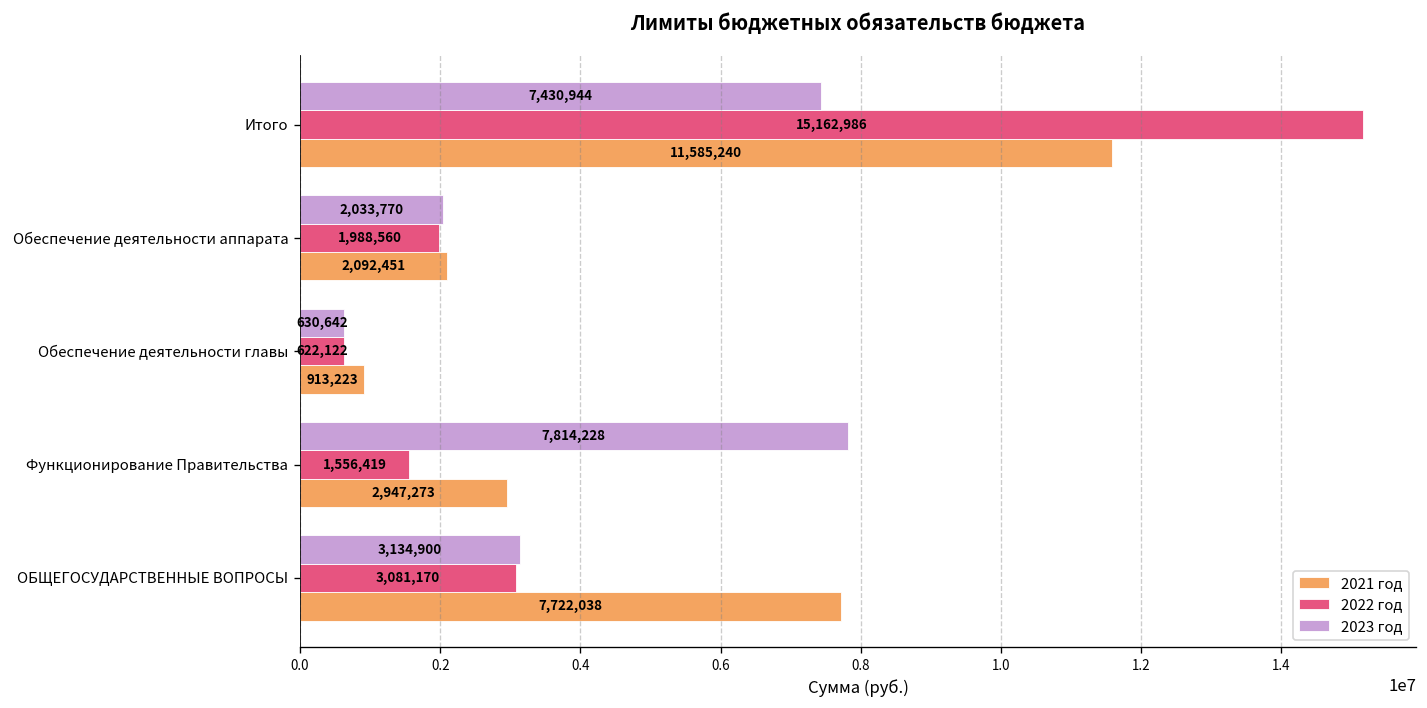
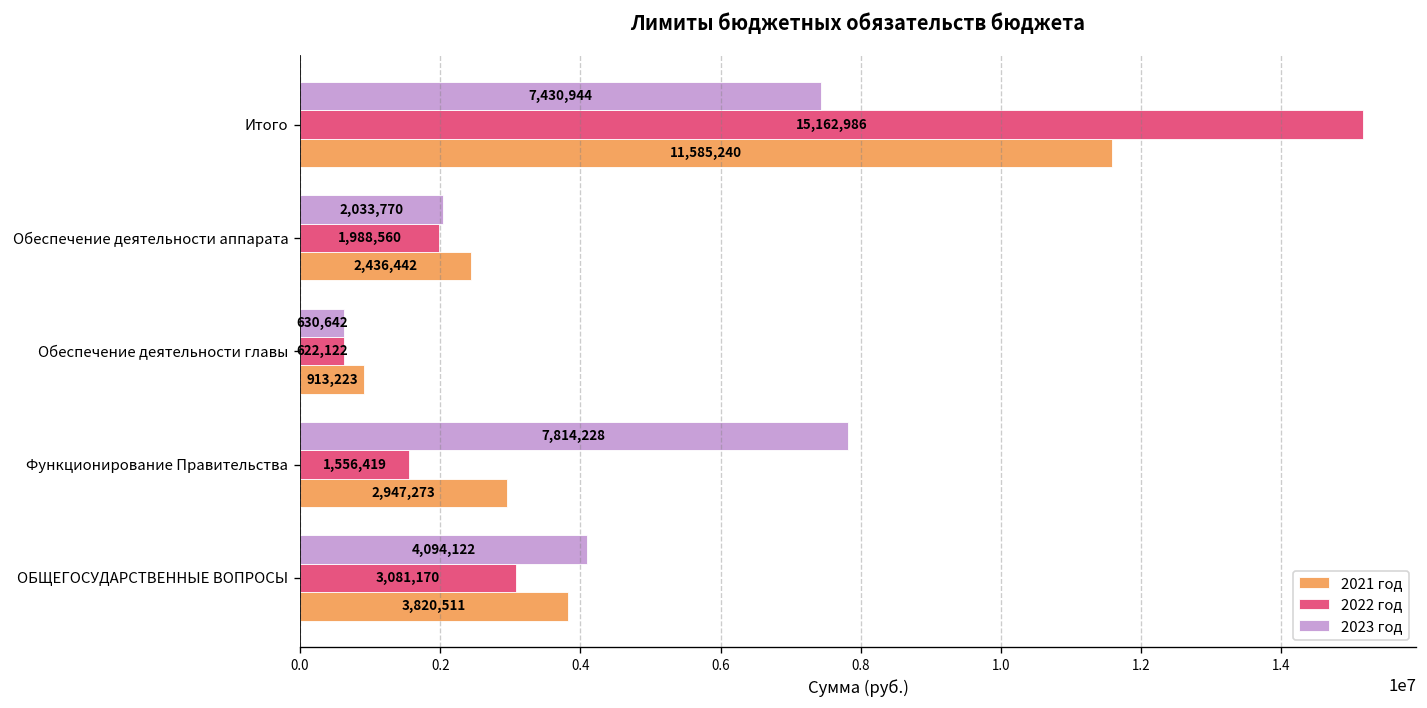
  {
    "2021 год": {
      "Итого": "11,585,240",
-     "Обеспечение деятельности аппарата": "2,092,451",
+     "Обеспечение деятельности аппарата": "2,436,442",
      "Обеспечение деятельности главы": "913,223",
      "Функционирование Правительства": "2,947,273",
-     "ОБЩЕГОСУДАРСТВЕННЫЕ ВОПРОСЫ": "7,722,038"
+     "ОБЩЕГОСУДАРСТВЕННЫЕ ВОПРОСЫ": "3,820,511"
    },
    "2022 год": {
      "Итого": "15,162,986",
      "Обеспечение деятельности аппарата": "1,988,560",
      "Обеспечение деятельности главы": "622,122",
      "Функционирование Правительства": "1,556,419",
      "ОБЩЕГОСУДАРСТВЕННЫЕ ВОПРОСЫ": "3,081,170"
    },
    "2023 год": {
      "Итого": "7,430,944",
      "Обеспечение деятельности аппарата": "2,033,770",
      "Обеспечение деятельности главы": "630,642",
      "Функционирование Правительства": "7,814,228",
-     "ОБЩЕГОСУДАРСТВЕННЫЕ ВОПРОСЫ": "3,134,900"
+     "ОБЩЕГОСУДАРСТВЕННЫЕ ВОПРОСЫ": "4,094,122"
    }
  }
